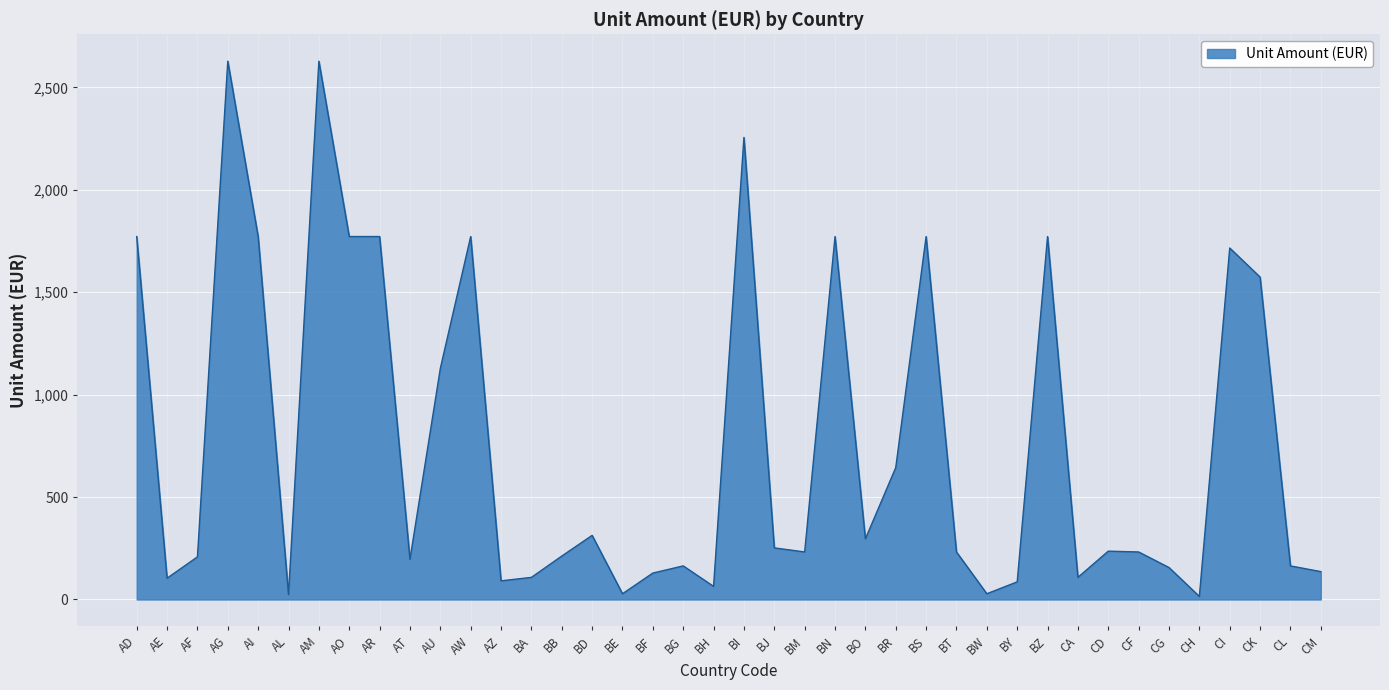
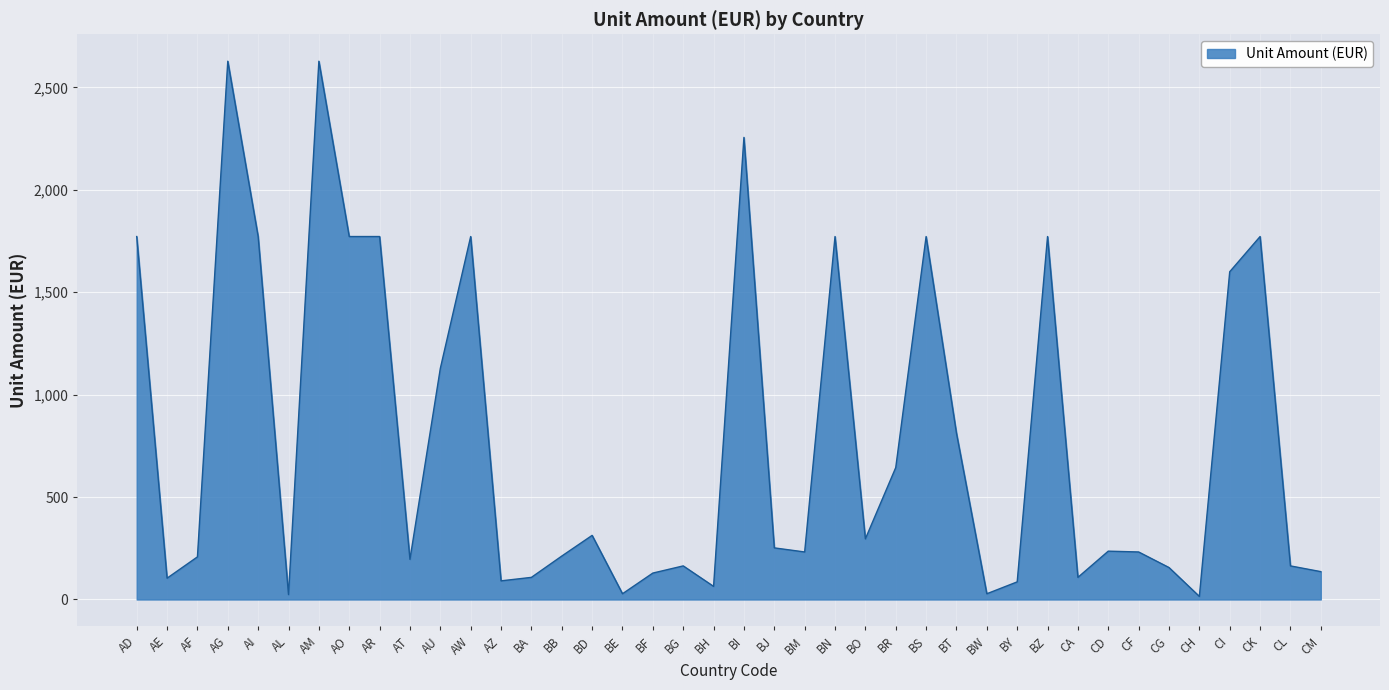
  {
    "AD": "1,770",
    "AE": "100",
    "AF": "210",
    "AG": "2,630",
    "AI": "1,770",
    "AL": "20",
    "AM": "2,630",
    "AO": "1,770",
    "AR": "1,770",
    "AT": "200",
    "AU": "1,130",
    "AW": "1,770",
    "AZ": "90",
    "BA": "110",
    "BB": "210",
    "BD": "310",
    "BE": "30",
    "BF": "130",
    "BG": "160",
    "BH": "60",
    "BI": "2,260",
    "BJ": "250",
    "BM": "230",
    "BN": "1,770",
    "BO": "300",
    "BR": "640",
    "BS": "1,770",
-   "BT": "230",
+   "BT": "810",
    "BW": "30",
    "BY": "90",
    "BZ": "1,770",
    "CA": "110",
    "CD": "240",
    "CF": "230",
    "CG": "160",
    "CH": "20",
-   "CI": "1,720",
-   "CK": "1,570",
+   "CI": "1,600",
+   "CK": "1,770",
    "CL": "160",
    "CM": "140"
  }
